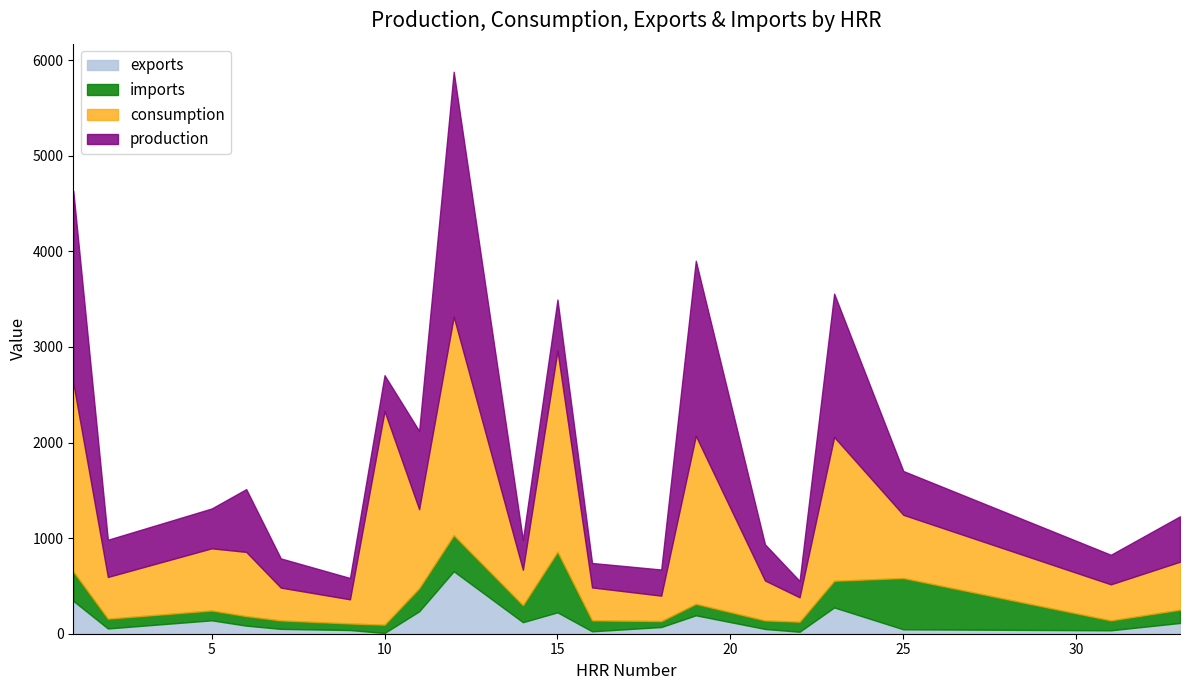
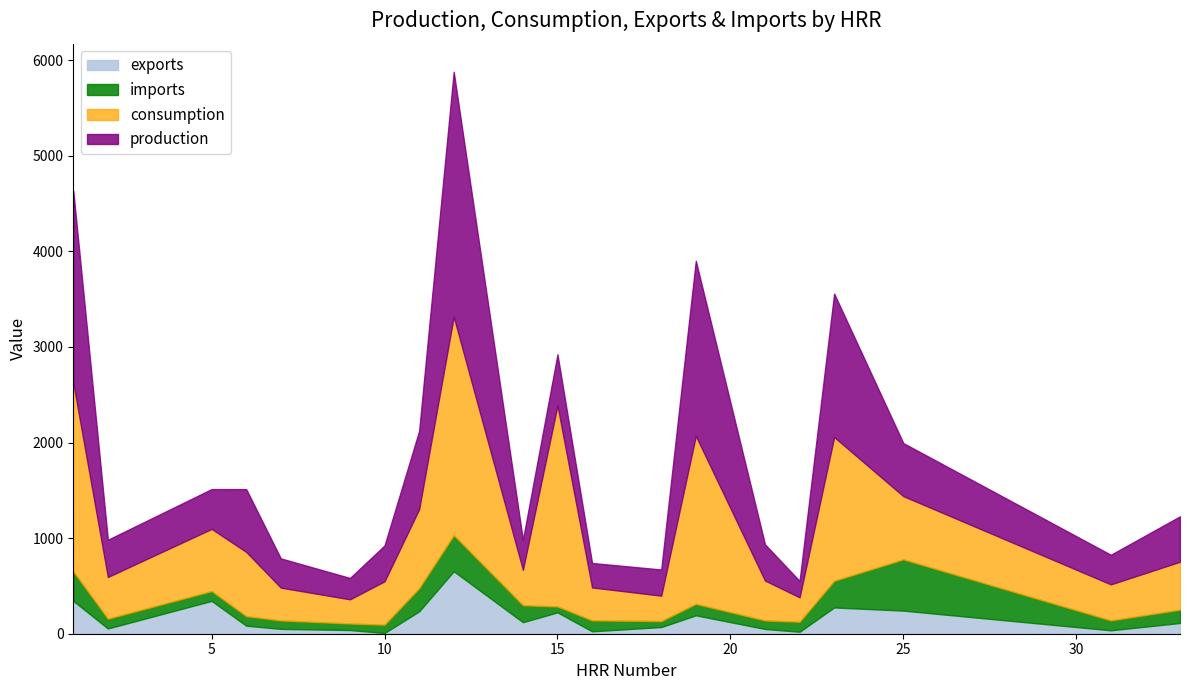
  {
    "exports": {
-     "5": 100,
+     "5": 300,
      "15": 200,
-     "25": 0
+     "25": 200
    },
    "imports": {
      "5": 100,
      "10": 100,
-     "15": 600,
+     "15": 100,
      "25": 500
    },
    "consumption": {
      "5": 700,
-     "10": 2200,
+     "10": 500,
      "15": 2100,
      "25": 700
    },
    "production": {
      "5": 400,
      "10": 400,
      "15": 500,
-     "25": 500
+     "25": 600
    }
  }
